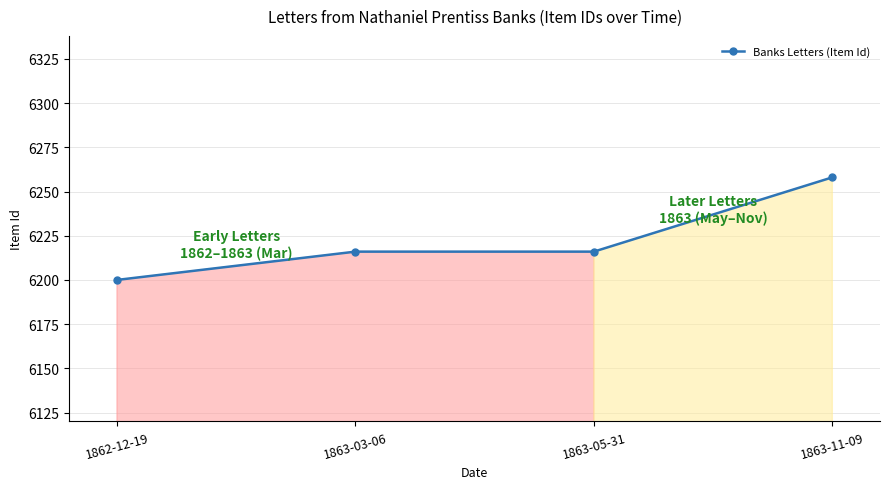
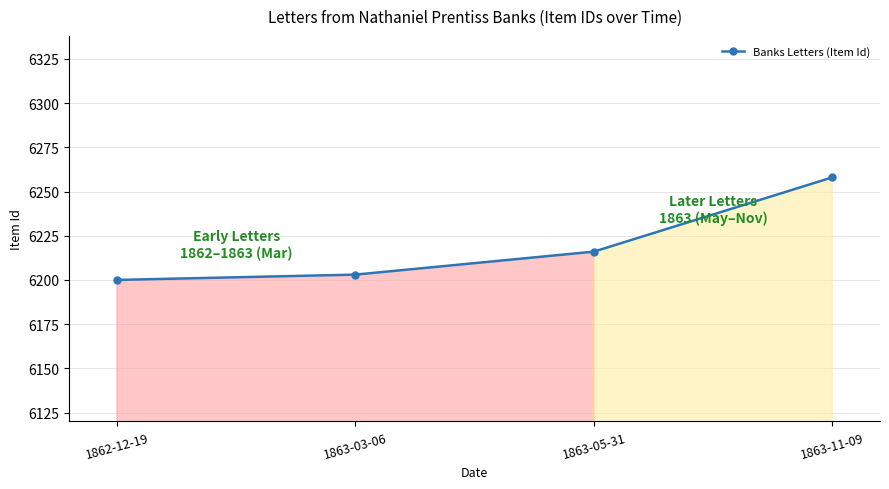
  {
    "Banks Letters (Item Id)": {
-     "1863-03-06": 6216
+     "1863-03-06": 6203
    }
  }
